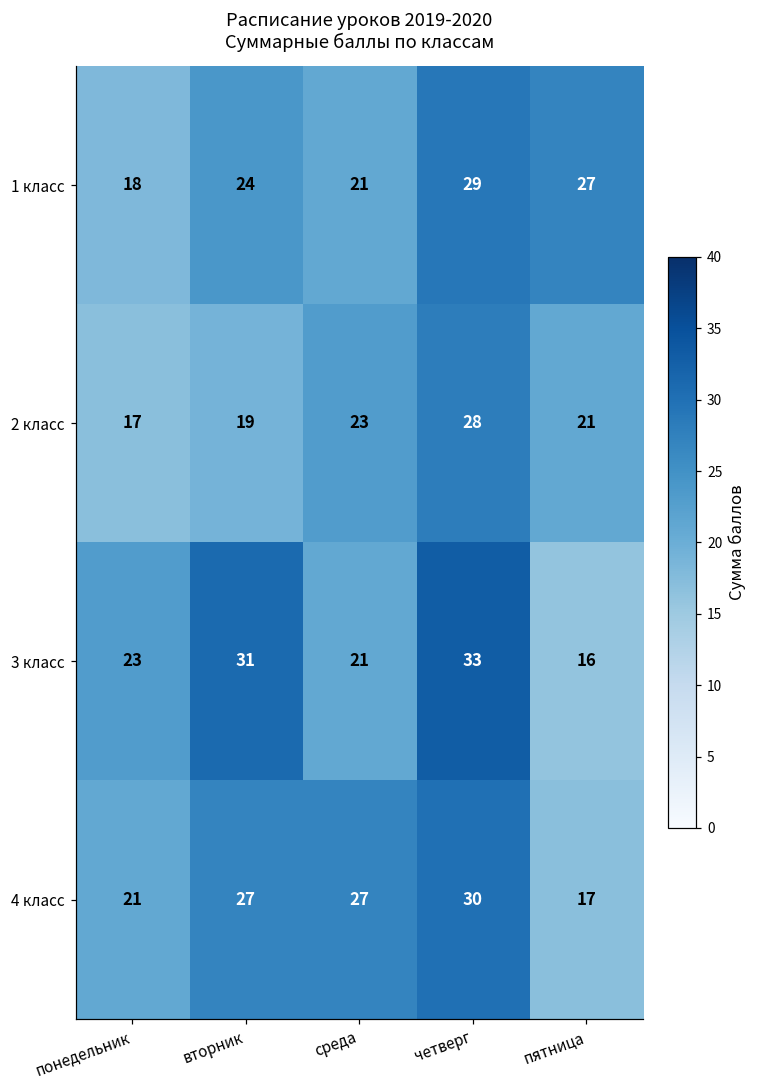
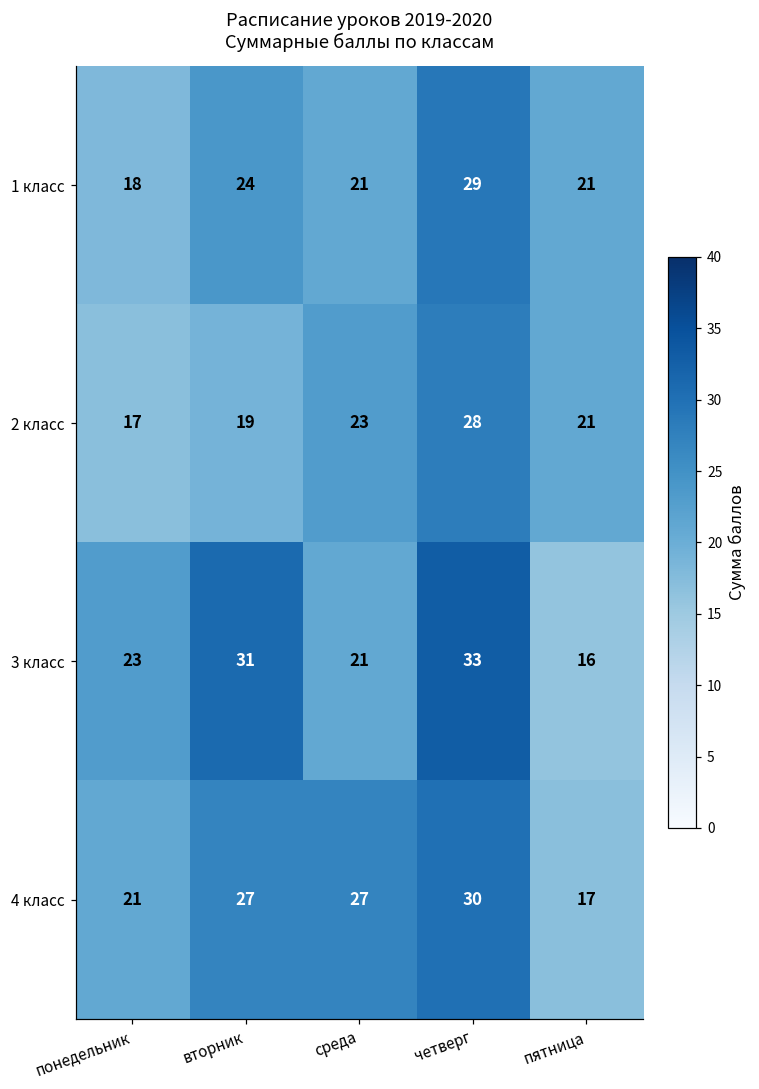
  {
    "1 класс": {
      "понедельник": 18,
      "вторник": 24,
      "среда": 21,
      "четверг": 29,
-     "пятница": 27
+     "пятница": 21
    },
    "2 класс": {
      "понедельник": 17,
      "вторник": 19,
      "среда": 23,
      "четверг": 28,
      "пятница": 21
    },
    "3 класс": {
      "понедельник": 23,
      "вторник": 31,
      "среда": 21,
      "четверг": 33,
      "пятница": 16
    },
    "4 класс": {
      "понедельник": 21,
      "вторник": 27,
      "среда": 27,
      "четверг": 30,
      "пятница": 17
    }
  }
